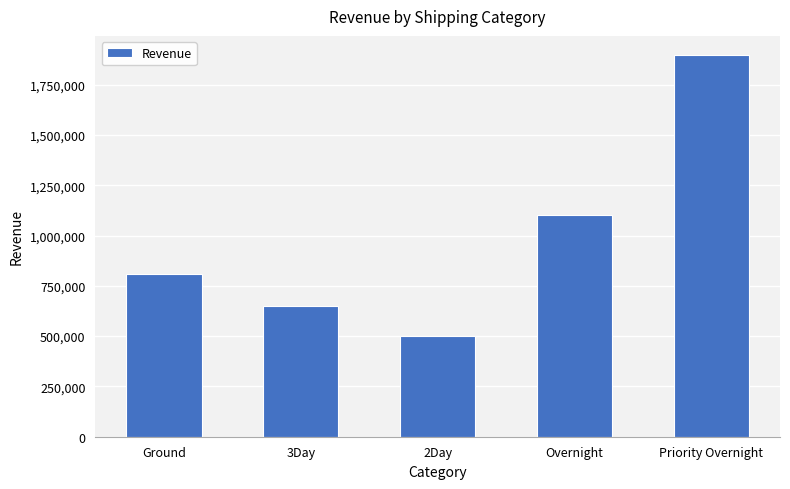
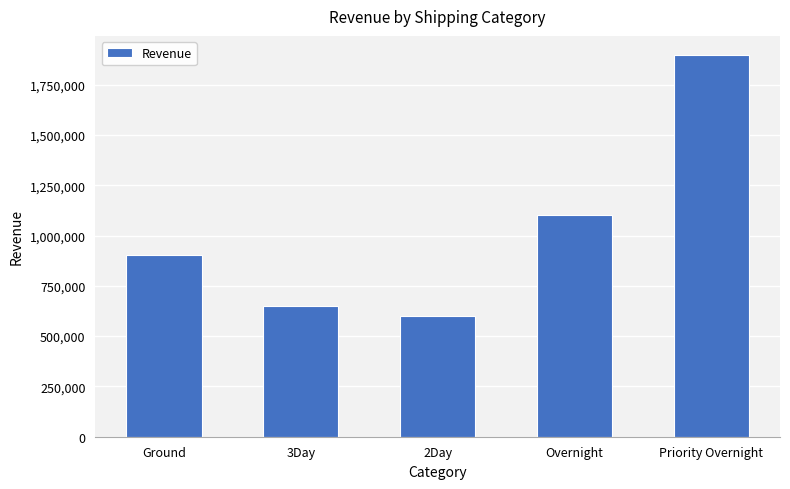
  {
-   "Ground": "810,000",
+   "Ground": "900,000",
    "3Day": "650,000",
-   "2Day": "500,000",
+   "2Day": "600,000",
    "Overnight": "1,100,000",
    "Priority Overnight": "1,900,000"
  }
